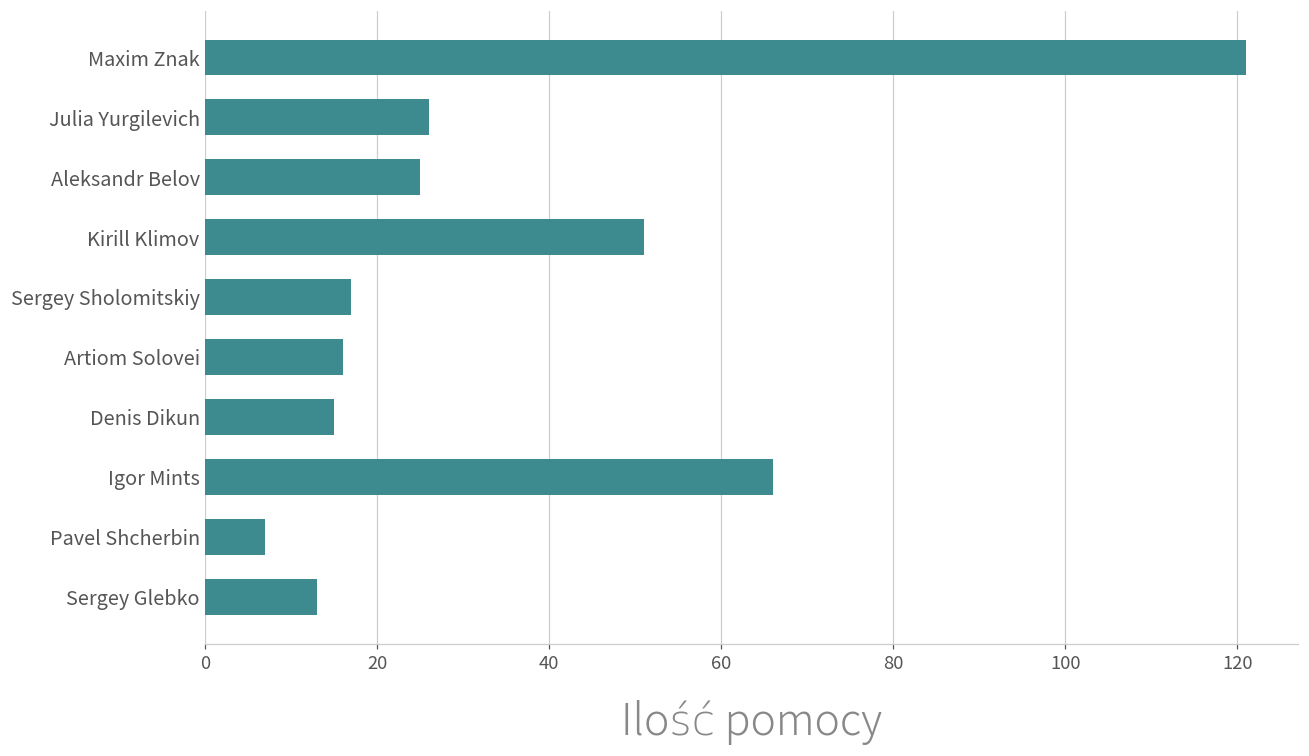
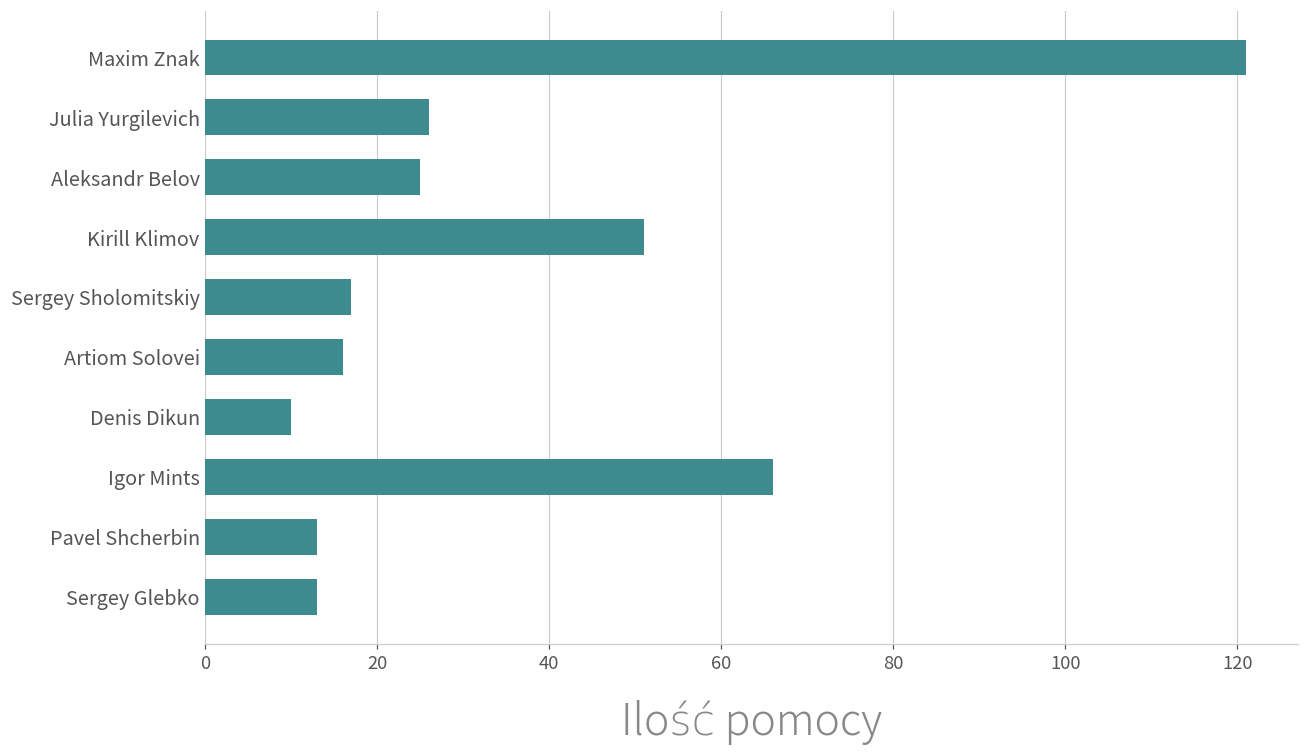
  {
    "Maxim Znak": 121,
    "Julia Yurgilevich": 26,
    "Aleksandr Belov": 25,
    "Kirill Klimov": 51,
    "Sergey Sholomitskiy": 17,
    "Artiom Solovei": 16,
-   "Denis Dikun": 15,
+   "Denis Dikun": 10,
    "Igor Mints": 66,
-   "Pavel Shcherbin": 7,
+   "Pavel Shcherbin": 13,
    "Sergey Glebko": 13
  }
